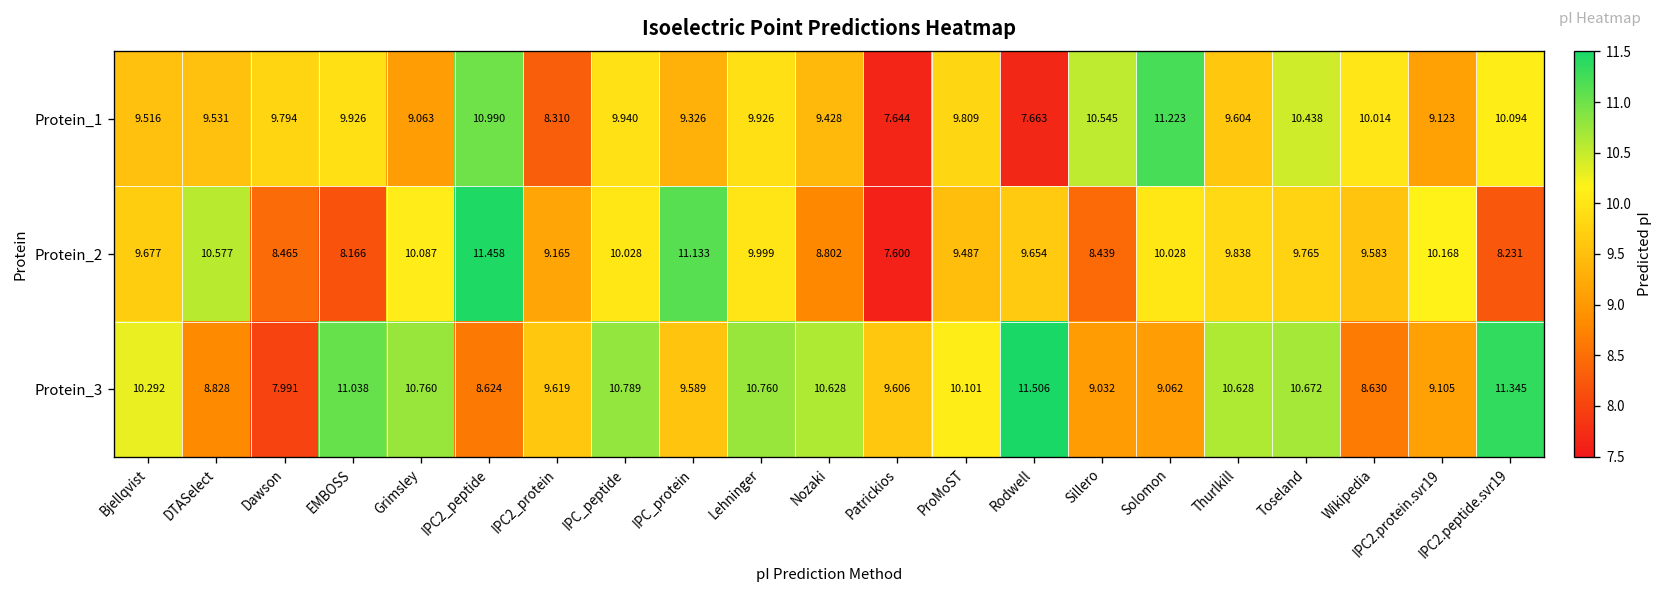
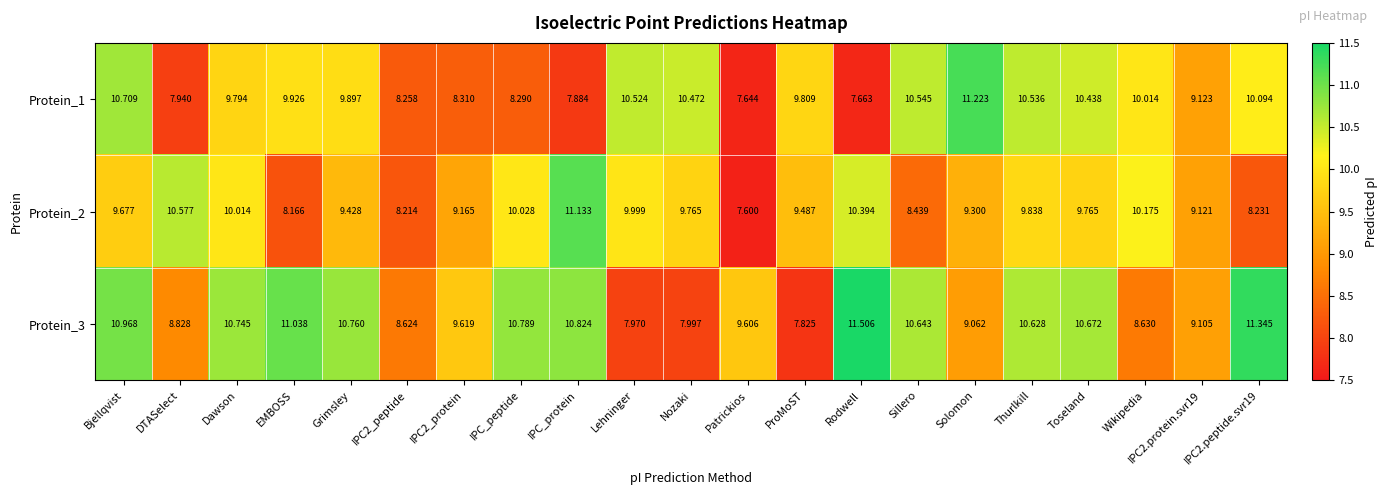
  {
    "Protein_1": {
-     "Bjellqvist": 9.516,
-     "DTASelect": 9.531,
+     "Bjellqvist": 10.709,
+     "DTASelect": 7.940,
      "Dawson": 9.794,
      "EMBOSS": 9.926,
-     "Grimsley": 9.063,
-     "IPC2_peptide": 10.990,
+     "Grimsley": 9.897,
+     "IPC2_peptide": 8.258,
      "IPC2_protein": 8.310,
-     "IPC_peptide": 9.940,
-     "IPC_protein": 9.326,
-     "Lehninger": 9.926,
-     "Nozaki": 9.428,
+     "IPC_peptide": 8.290,
+     "IPC_protein": 7.884,
+     "Lehninger": 10.524,
+     "Nozaki": 10.472,
      "Patrickios": 7.644,
      "ProMoST": 9.809,
      "Rodwell": 7.663,
      "Sillero": 10.545,
      "Solomon": 11.223,
-     "Thurlkill": 9.604,
+     "Thurlkill": 10.536,
      "Toseland": 10.438,
      "Wikipedia": 10.014,
      "IPC2.protein.svr19": 9.123,
      "IPC2.peptide.svr19": 10.094
    },
    "Protein_2": {
      "Bjellqvist": 9.677,
      "DTASelect": 10.577,
-     "Dawson": 8.465,
+     "Dawson": 10.014,
      "EMBOSS": 8.166,
-     "Grimsley": 10.087,
-     "IPC2_peptide": 11.458,
+     "Grimsley": 9.428,
+     "IPC2_peptide": 8.214,
      "IPC2_protein": 9.165,
      "IPC_peptide": 10.028,
      "IPC_protein": 11.133,
      "Lehninger": 9.999,
-     "Nozaki": 8.802,
+     "Nozaki": 9.765,
      "Patrickios": 7.600,
      "ProMoST": 9.487,
-     "Rodwell": 9.654,
+     "Rodwell": 10.394,
      "Sillero": 8.439,
-     "Solomon": 10.028,
+     "Solomon": 9.300,
      "Thurlkill": 9.838,
      "Toseland": 9.765,
-     "Wikipedia": 9.583,
-     "IPC2.protein.svr19": 10.168,
+     "Wikipedia": 10.175,
+     "IPC2.protein.svr19": 9.121,
      "IPC2.peptide.svr19": 8.231
    },
    "Protein_3": {
-     "Bjellqvist": 10.292,
+     "Bjellqvist": 10.968,
      "DTASelect": 8.828,
-     "Dawson": 7.991,
+     "Dawson": 10.745,
      "EMBOSS": 11.038,
      "Grimsley": 10.760,
      "IPC2_peptide": 8.624,
      "IPC2_protein": 9.619,
      "IPC_peptide": 10.789,
-     "IPC_protein": 9.589,
-     "Lehninger": 10.760,
-     "Nozaki": 10.628,
+     "IPC_protein": 10.824,
+     "Lehninger": 7.970,
+     "Nozaki": 7.997,
      "Patrickios": 9.606,
-     "ProMoST": 10.101,
+     "ProMoST": 7.825,
      "Rodwell": 11.506,
-     "Sillero": 9.032,
+     "Sillero": 10.643,
      "Solomon": 9.062,
      "Thurlkill": 10.628,
      "Toseland": 10.672,
      "Wikipedia": 8.630,
      "IPC2.protein.svr19": 9.105,
      "IPC2.peptide.svr19": 11.345
    }
  }
